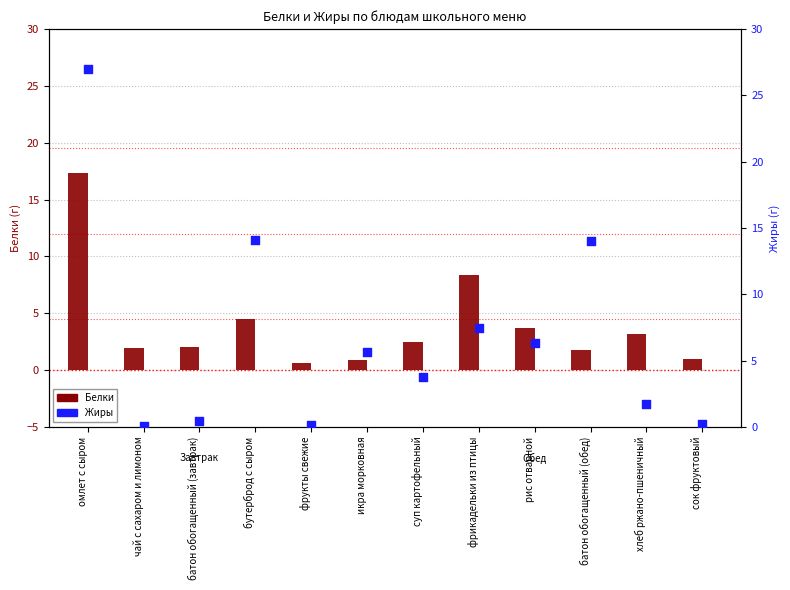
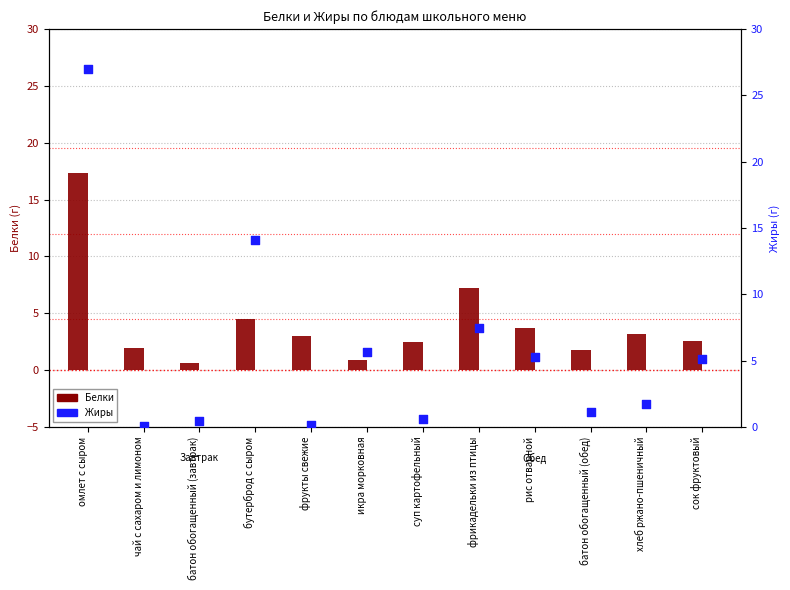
  {
    "Белки": {
      "омлет с сыром": 17.4,
      "чай с сахаром и лимоном": 1.9,
-     "батон обогащенный (завтрак)": 2.0,
+     "батон обогащенный (завтрак)": 0.6,
      "бутерброд с сыром": 4.5,
-     "фрукты свежие": 0.6,
+     "фрукты свежие": 3.0,
      "икра морковная": 0.9,
      "суп картофельный": 2.5,
-     "фрикадельки из птицы": 8.4,
+     "фрикадельки из птицы": 7.2,
      "рис отварной": 3.7,
      "батон обогащенный (обед)": 1.8,
      "хлеб ржано-пшеничный": 3.2,
-     "сок фруктовый": 1.0
+     "сок фруктовый": 2.6
    },
    "Жиры": {
-     "суп картофельный": 3.8,
-     "рис отварной": 6.3,
-     "батон обогащенный (обед)": 14.0,
-     "сок фруктовый": 0.2
+     "суп картофельный": 0.6,
+     "рис отварной": 5.3,
+     "батон обогащенный (обед)": 1.1,
+     "сок фруктовый": 5.1
    }
  }
